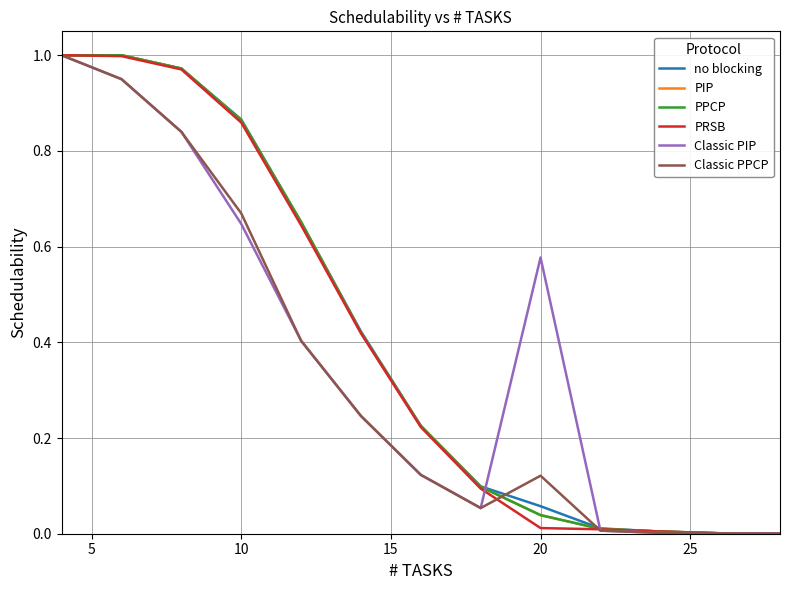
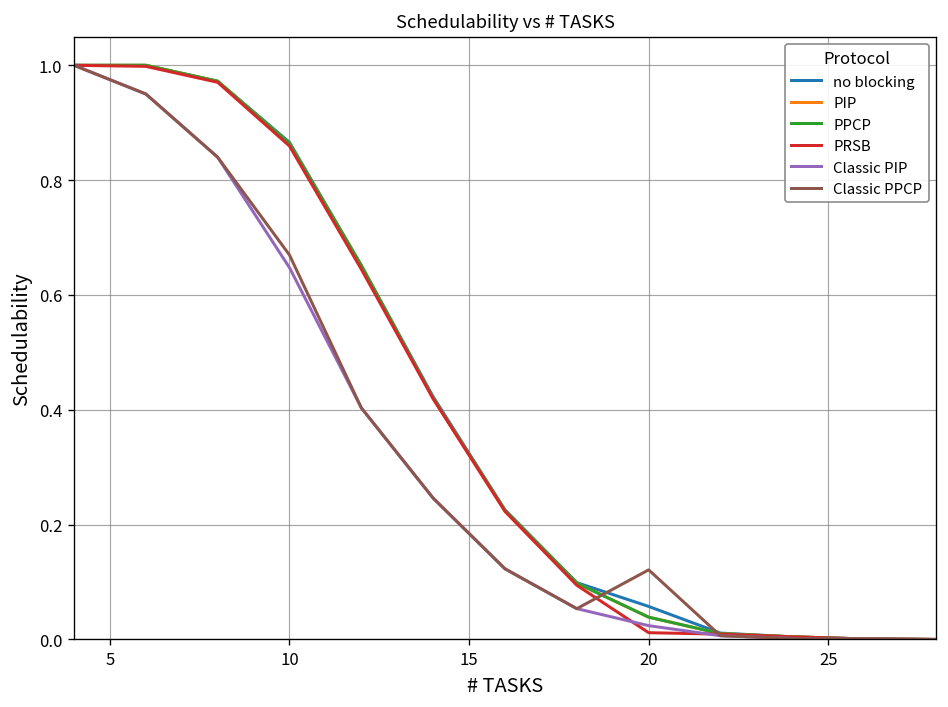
  {
    "no blocking": {
      "20": 0.06
    },
    "PPCP": {
      "20": 0.04
    },
    "PRSB": {
      "20": 0.01
    },
    "Classic PIP": {
      "10": 0.65,
-     "20": 0.58
+     "20": 0.02
    },
    "Classic PPCP": {
      "10": 0.67,
      "20": 0.12
    }
  }
